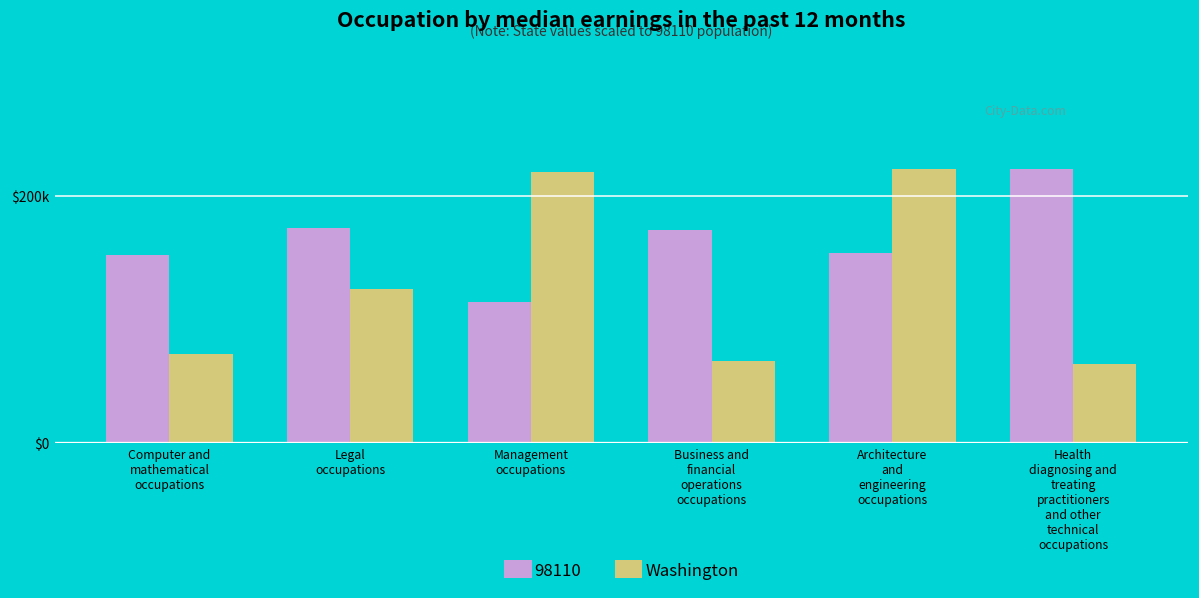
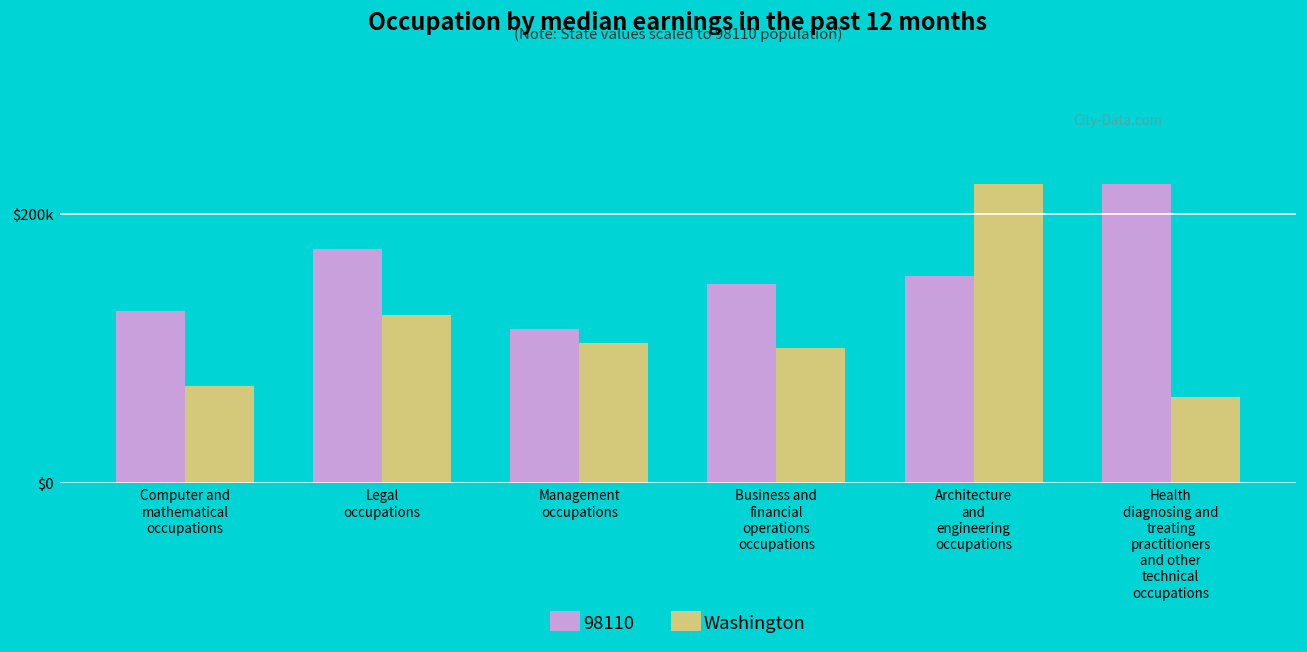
  {
    "98110": {
-     "Computer and mathematical occupations": "$153000",
+     "Computer and mathematical occupations": "$128000",
      "Legal occupations": "$174000",
      "Management occupations": "$114000",
-     "Business and financial operations occupations": "$172000",
+     "Business and financial operations occupations": "$148000",
      "Architecture and engineering occupations": "$154000",
      "Health diagnosing and treating practitioners and other technical occupations": "$222000"
    },
    "Washington": {
      "Computer and mathematical occupations": "$72000",
      "Legal occupations": "$125000",
-     "Management occupations": "$219000",
-     "Business and financial operations occupations": "$67000",
+     "Management occupations": "$104000",
+     "Business and financial operations occupations": "$100000",
      "Architecture and engineering occupations": "$222000",
      "Health diagnosing and treating practitioners and other technical occupations": "$64000"
    }
  }
